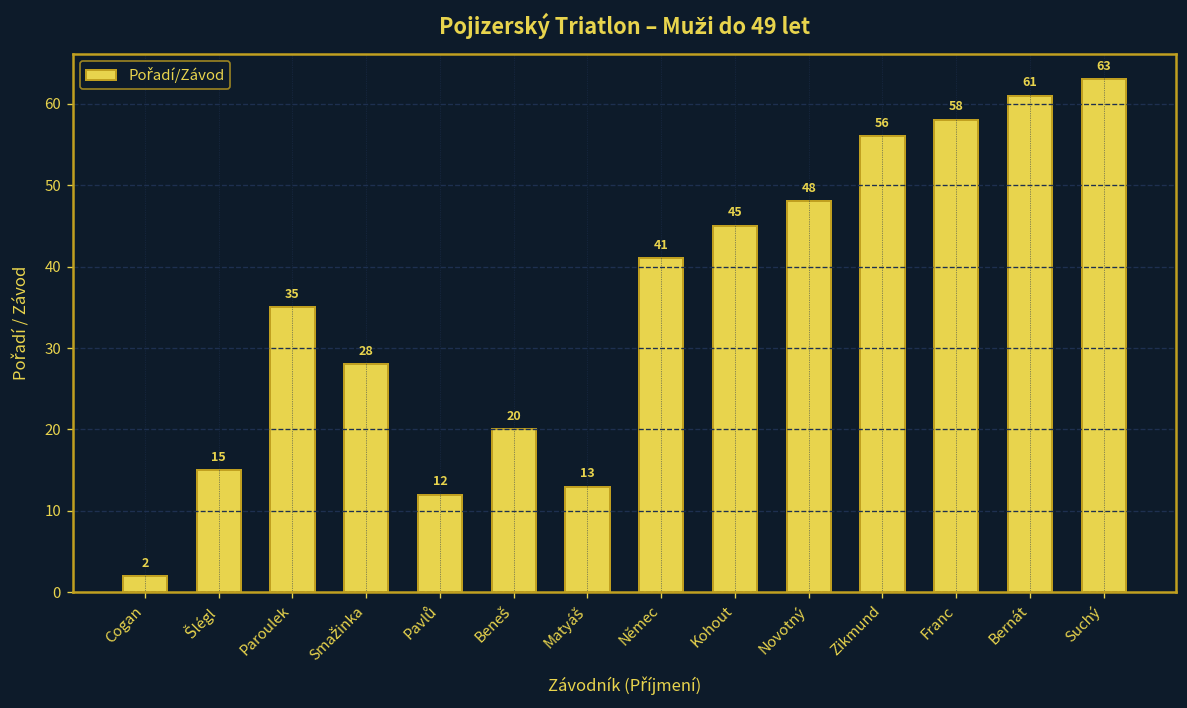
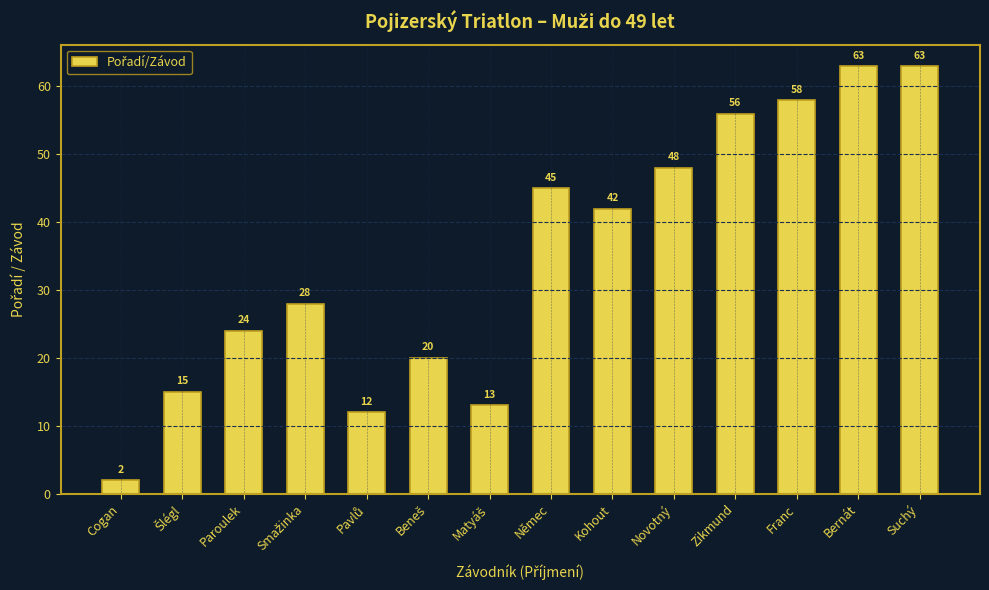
  {
    "Cogan": 2,
    "Šlégl": 15,
-   "Paroulek": 35,
+   "Paroulek": 24,
    "Smažinka": 28,
    "Pavlů": 12,
    "Beneš": 20,
    "Matyáš": 13,
-   "Němec": 41,
-   "Kohout": 45,
+   "Němec": 45,
+   "Kohout": 42,
    "Novotný": 48,
    "Zikmund": 56,
    "Franc": 58,
-   "Bernát": 61,
+   "Bernát": 63,
    "Suchý": 63
  }
